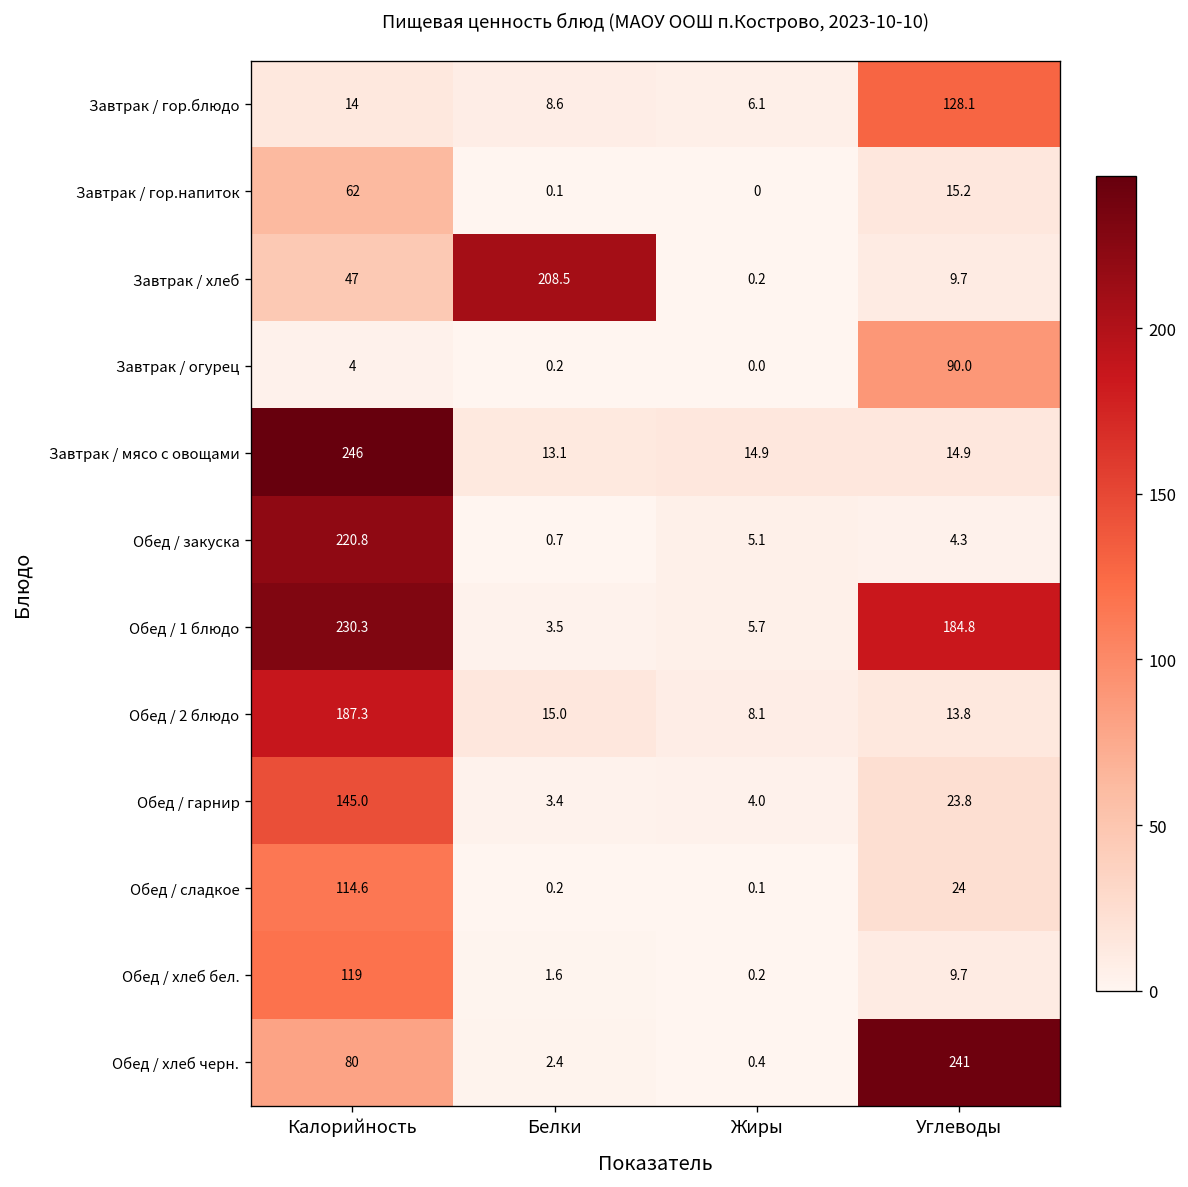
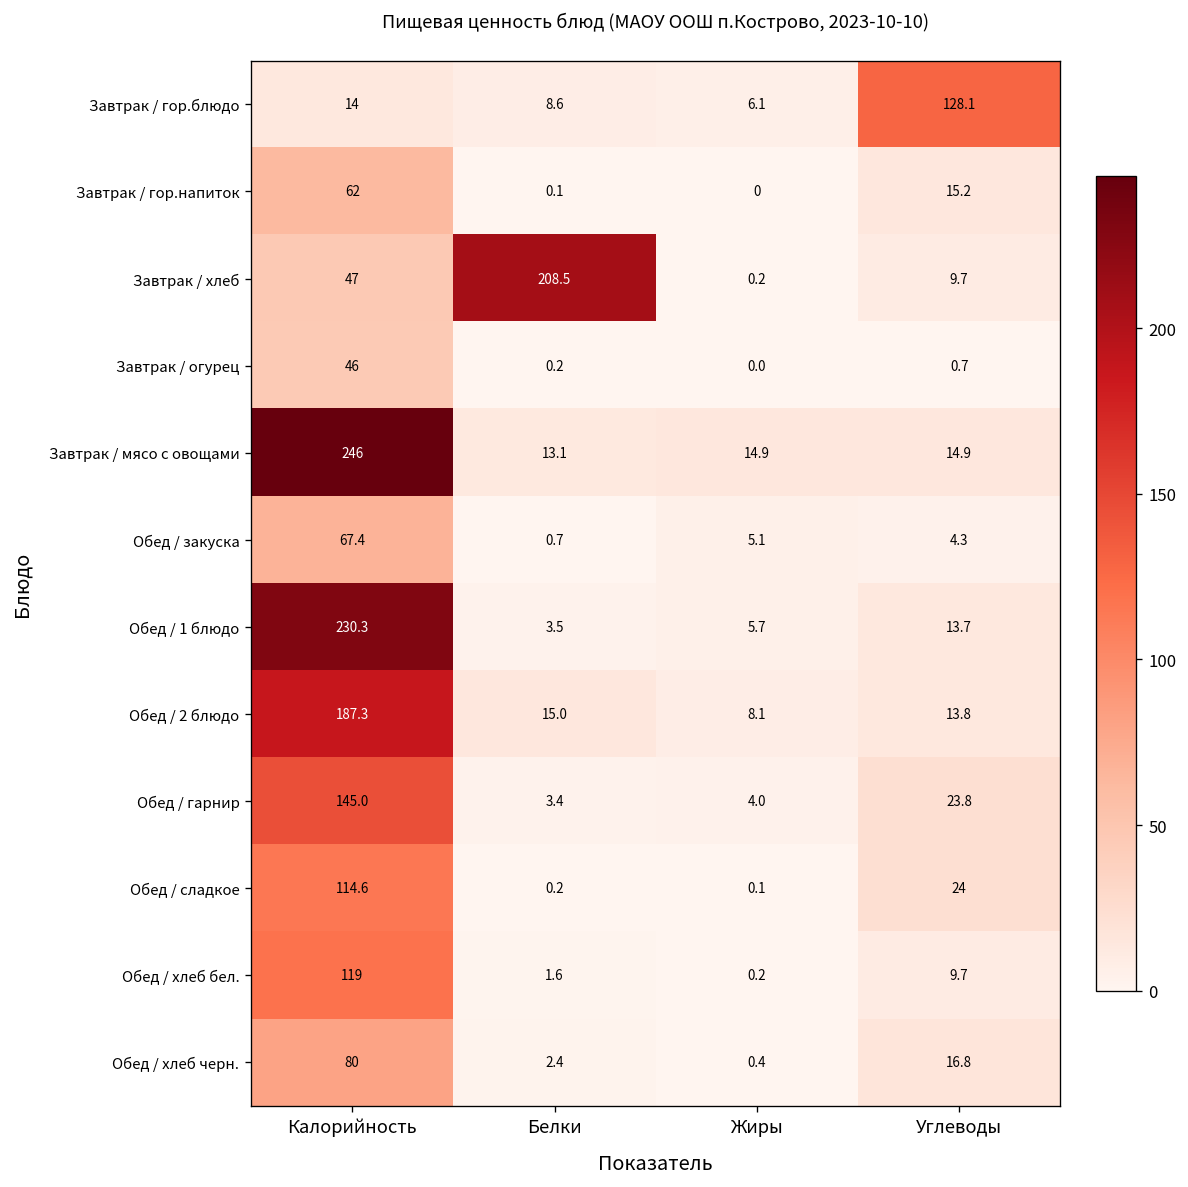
  {
    "Завтрак / гор.блюдо": {
      "Калорийность": 14,
      "Белки": 8.6,
      "Жиры": 6.1,
      "Углеводы": 128.1
    },
    "Завтрак / гор.напиток": {
      "Калорийность": 62,
      "Белки": 0.1,
      "Жиры": 0,
      "Углеводы": 15.2
    },
    "Завтрак / хлеб": {
      "Калорийность": 47,
      "Белки": 208.5,
      "Жиры": 0.2,
      "Углеводы": 9.7
    },
    "Завтрак / огурец": {
-     "Калорийность": 4,
+     "Калорийность": 46,
      "Белки": 0.2,
      "Жиры": 0.0,
-     "Углеводы": 90.0
+     "Углеводы": 0.7
    },
    "Завтрак / мясо с овощами": {
      "Калорийность": 246,
      "Белки": 13.1,
      "Жиры": 14.9,
      "Углеводы": 14.9
    },
    "Обед / закуска": {
-     "Калорийность": 220.8,
+     "Калорийность": 67.4,
      "Белки": 0.7,
      "Жиры": 5.1,
      "Углеводы": 4.3
    },
    "Обед / 1 блюдо": {
      "Калорийность": 230.3,
      "Белки": 3.5,
      "Жиры": 5.7,
-     "Углеводы": 184.8
+     "Углеводы": 13.7
    },
    "Обед / 2 блюдо": {
      "Калорийность": 187.3,
      "Белки": 15.0,
      "Жиры": 8.1,
      "Углеводы": 13.8
    },
    "Обед / гарнир": {
      "Калорийность": 145.0,
      "Белки": 3.4,
      "Жиры": 4.0,
      "Углеводы": 23.8
    },
    "Обед / сладкое": {
      "Калорийность": 114.6,
      "Белки": 0.2,
      "Жиры": 0.1,
      "Углеводы": 24
    },
    "Обед / хлеб бел.": {
      "Калорийность": 119,
      "Белки": 1.6,
      "Жиры": 0.2,
      "Углеводы": 9.7
    },
    "Обед / хлеб черн.": {
      "Калорийность": 80,
      "Белки": 2.4,
      "Жиры": 0.4,
-     "Углеводы": 241
+     "Углеводы": 16.8
    }
  }
